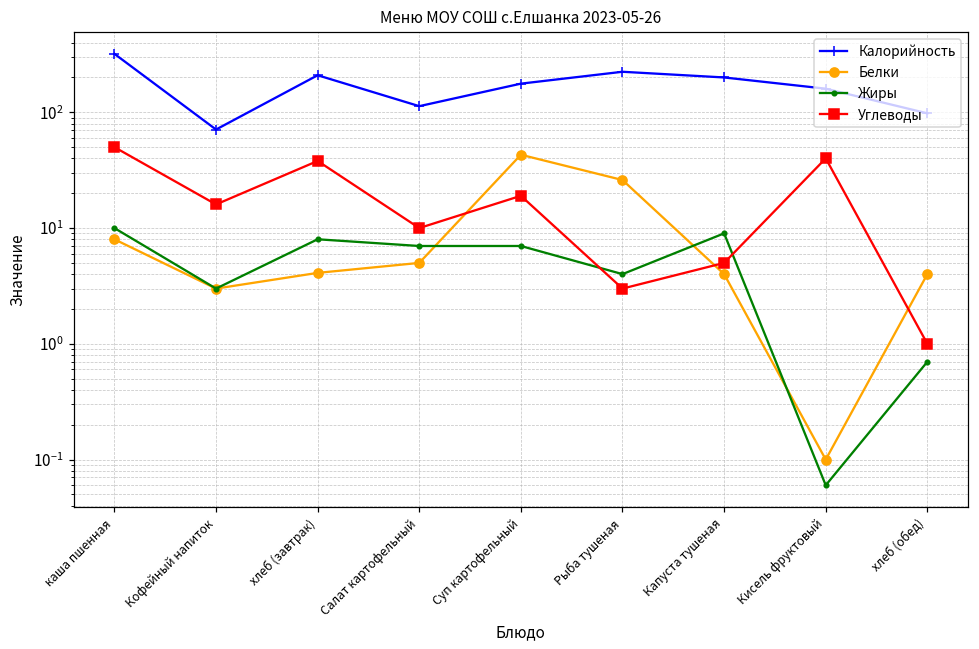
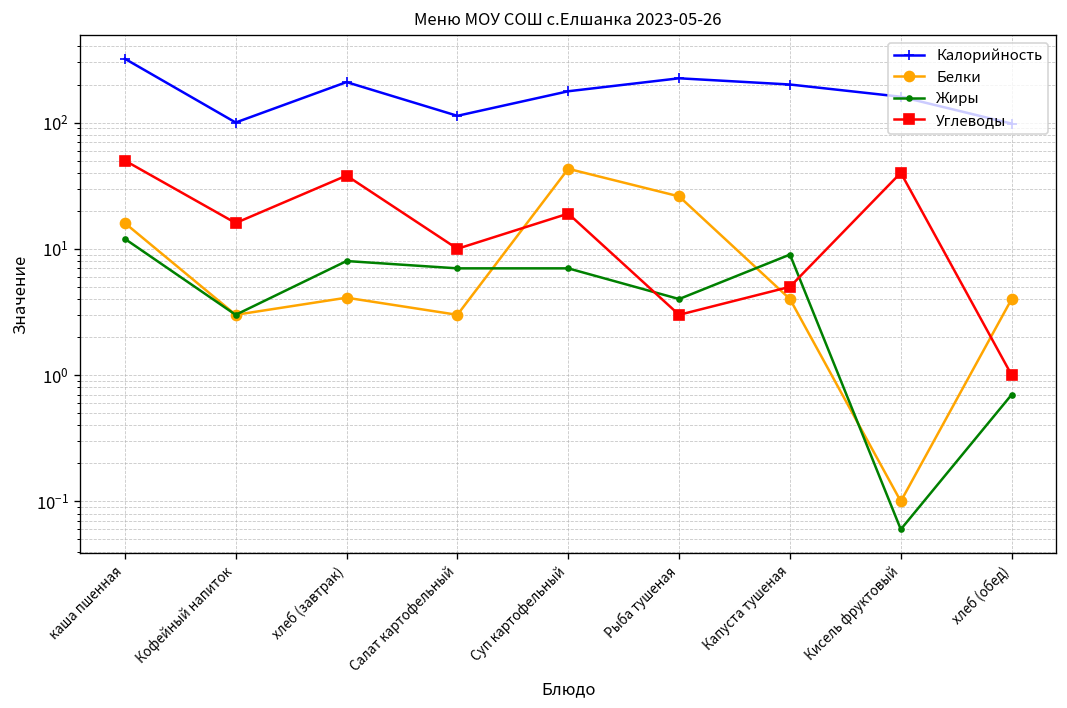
  {
    "Калорийность": {
      "каша пшенная": 320,
-     "Кофейный напиток": 70,
+     "Кофейный напиток": 100,
      "хлеб (завтрак)": 210,
      "Салат картофельный": 110,
      "Суп картофельный": 180,
      "Рыба тушеная": 220,
      "Капуста тушеная": 200
    },
    "Белки": {
-     "каша пшенная": 8,
+     "каша пшенная": 16,
      "хлеб (завтрак)": 4,
-     "Салат картофельный": 5,
+     "Салат картофельный": 3,
      "Суп картофельный": 43,
      "Рыба тушеная": 26,
      "Капуста тушеная": 4,
      "Кисель фруктовый": 0.10,
      "хлеб (обед)": 4
    },
    "Жиры": {
-     "каша пшенная": 10,
+     "каша пшенная": 12,
      "хлеб (завтрак)": 8,
      "Салат картофельный": 7,
      "Суп картофельный": 7,
      "Рыба тушеная": 4,
      "Капуста тушеная": 9,
      "Кисель фруктовый": 0.06,
      "хлеб (обед)": 0.7
    },
    "Углеводы": {
      "каша пшенная": 50,
      "Кофейный напиток": 16,
      "хлеб (завтрак)": 38,
      "Салат картофельный": 10,
      "Суп картофельный": 19,
      "Рыба тушеная": 3,
      "Капуста тушеная": 5,
      "Кисель фруктовый": 40,
      "хлеб (обед)": 1
    }
  }
